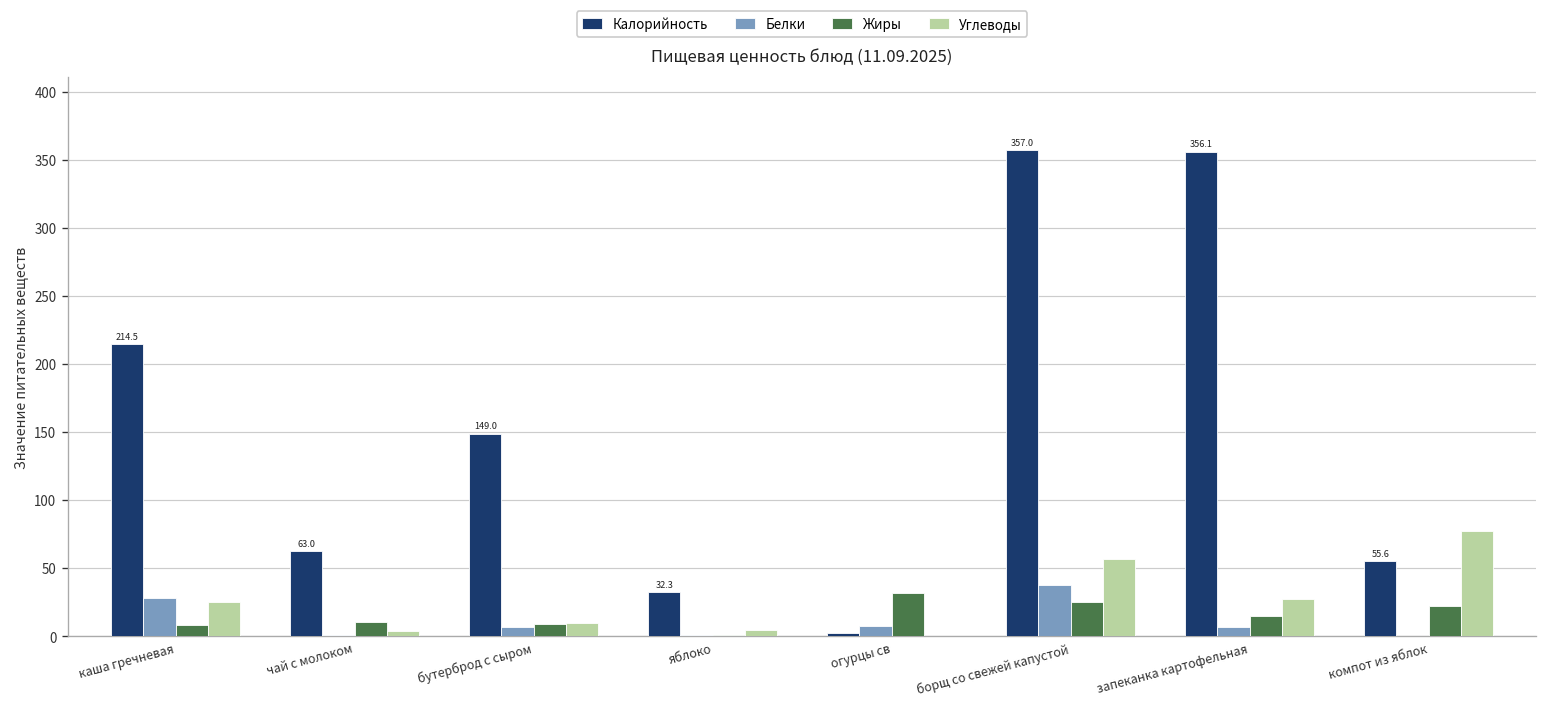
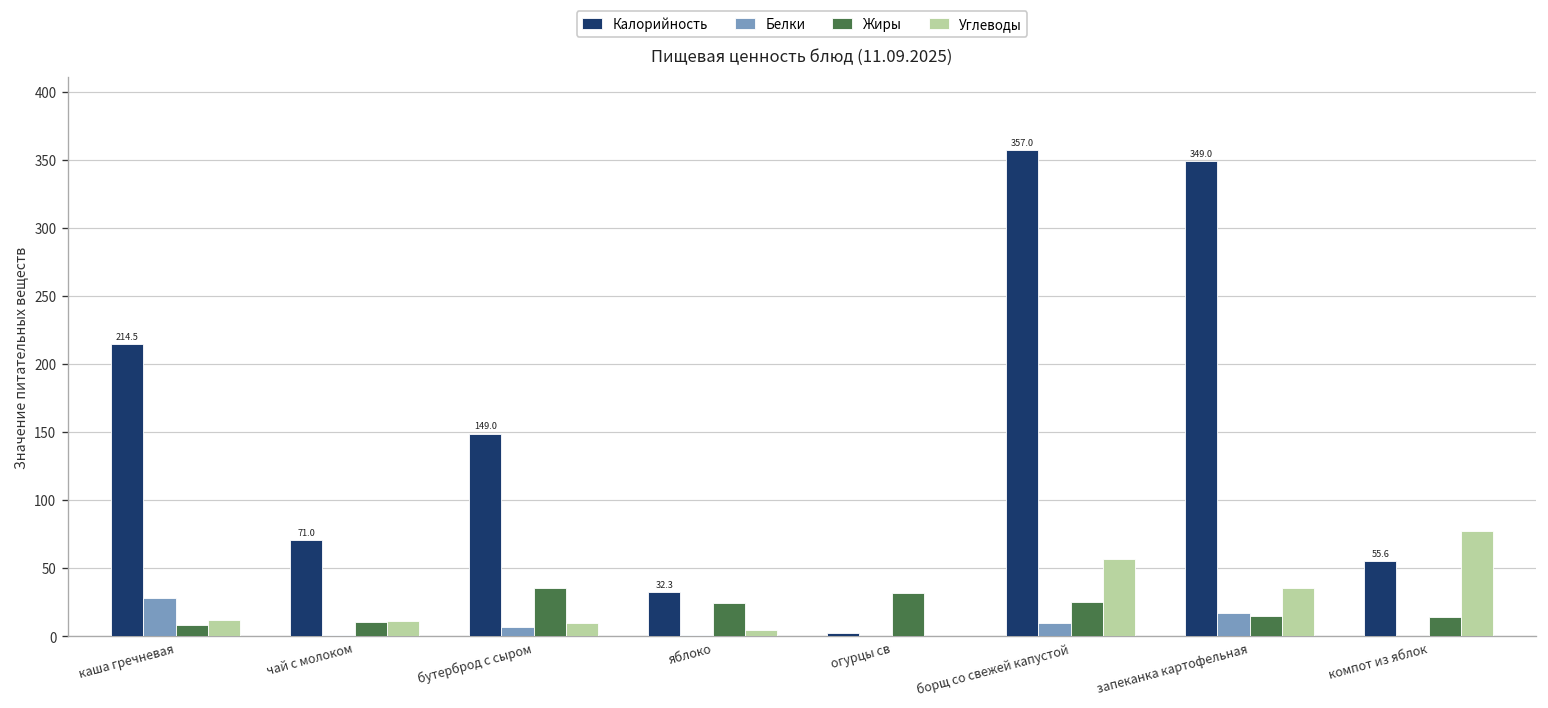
  {
    "Калорийность": {
      "каша гречневая": 214.5,
-     "чай с молоком": 63.0,
+     "чай с молоком": 71.0,
      "бутерброд с сыром": 149.0,
      "яблоко": 32.3,
      "борщ со свежей капустой": 357.0,
-     "запеканка картофельная": 356.1,
+     "запеканка картофельная": 349.0,
      "компот из яблок": 55.6
    },
    "Белки": {
      "каша гречневая": 29,
      "бутерброд с сыром": 7,
-     "огурцы св": 8,
-     "борщ со свежей капустой": 38,
-     "запеканка картофельная": 7
+     "огурцы св": 0,
+     "борщ со свежей капустой": 10,
+     "запеканка картофельная": 17
    },
    "Жиры": {
      "каша гречневая": 8,
      "чай с молоком": 10,
-     "бутерброд с сыром": 9,
-     "яблоко": 1,
+     "бутерброд с сыром": 36,
+     "яблоко": 24,
      "огурцы св": 32,
      "борщ со свежей капустой": 26,
      "запеканка картофельная": 15,
-     "компот из яблок": 23
+     "компот из яблок": 14
    },
    "Углеводы": {
-     "каша гречневая": 26,
-     "чай с молоком": 4,
+     "каша гречневая": 12,
+     "чай с молоком": 11,
      "бутерброд с сыром": 10,
      "яблоко": 5,
      "борщ со свежей капустой": 57,
-     "запеканка картофельная": 28,
+     "запеканка картофельная": 36,
      "компот из яблок": 77
    }
  }
